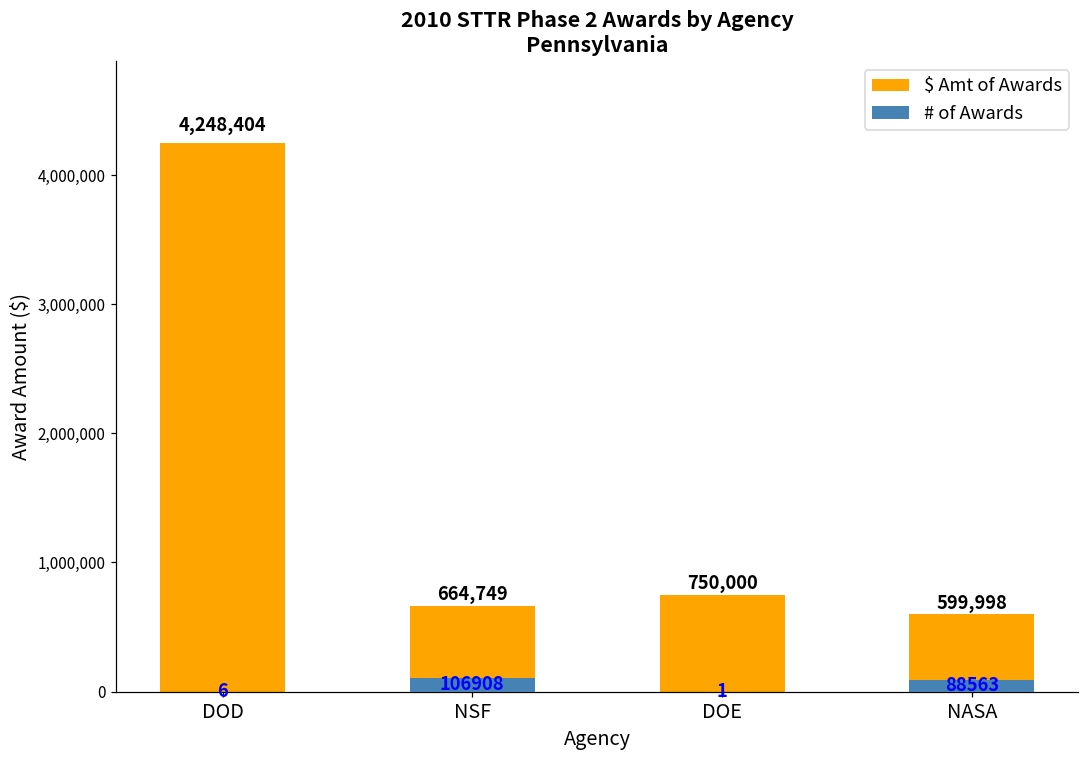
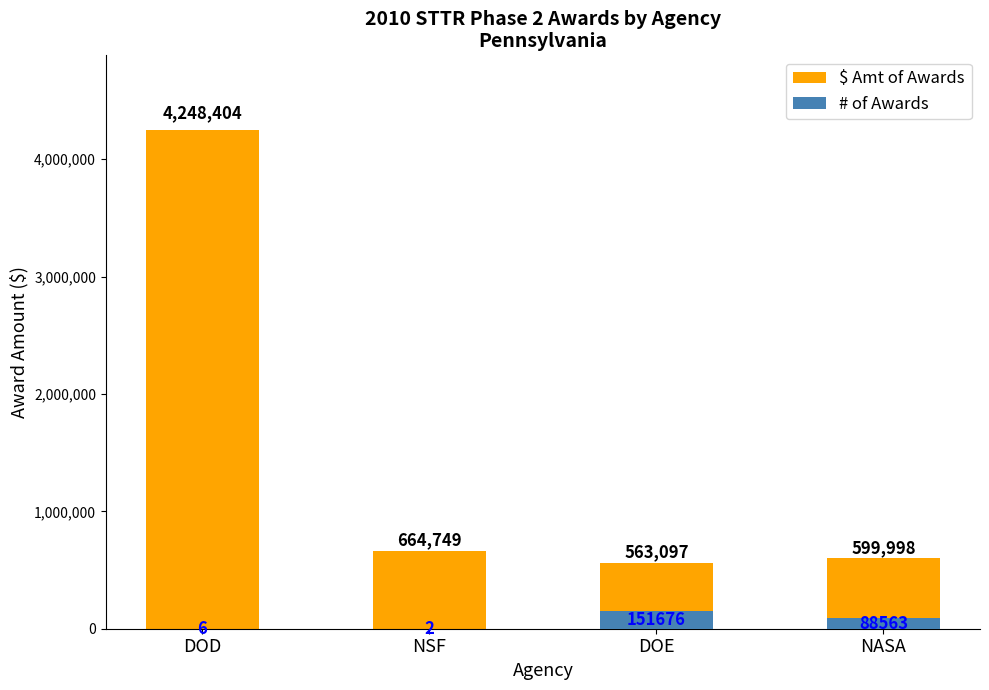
  {
    "$ Amt of Awards": {
      "DOD": "4,248,404",
      "NSF": "664,749",
-     "DOE": "750,000",
+     "DOE": "563,097",
      "NASA": "599,998"
    },
    "# of Awards": {
      "DOD": "6",
-     "NSF": "106908",
-     "DOE": "1"
+     "NSF": "2",
+     "DOE": "151676"
    }
  }
